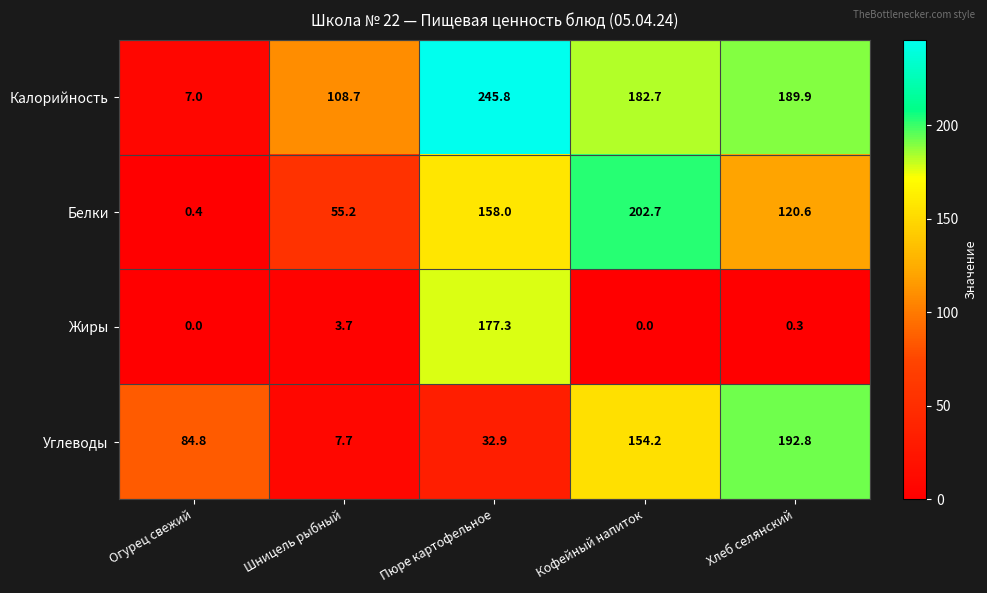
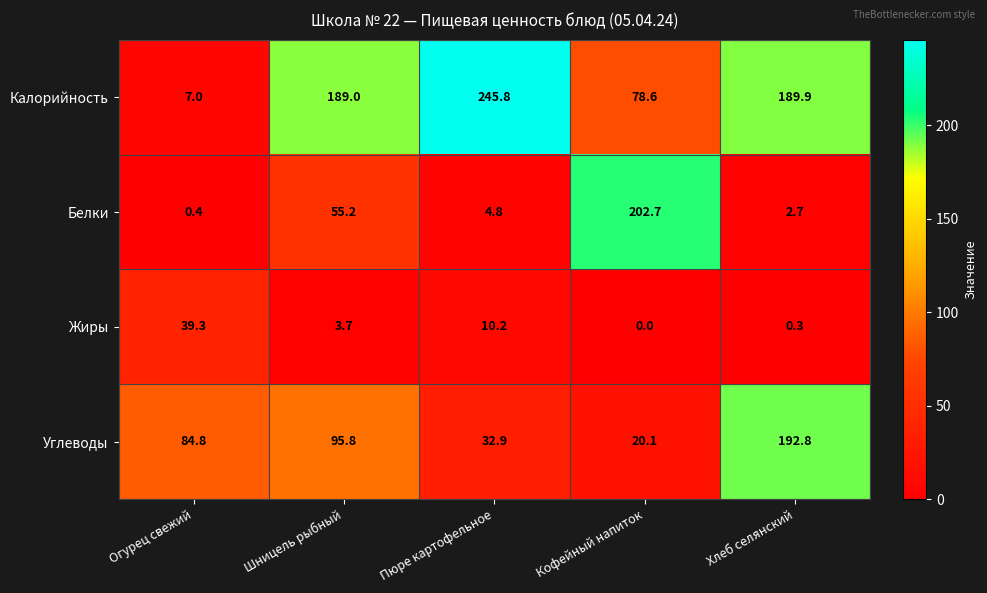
  {
    "Калорийность": {
      "Огурец свежий": 7.0,
-     "Шницель рыбный": 108.7,
+     "Шницель рыбный": 189.0,
      "Пюре картофельное": 245.8,
-     "Кофейный напиток": 182.7,
+     "Кофейный напиток": 78.6,
      "Хлеб селянский": 189.9
    },
    "Белки": {
      "Огурец свежий": 0.4,
      "Шницель рыбный": 55.2,
-     "Пюре картофельное": 158.0,
+     "Пюре картофельное": 4.8,
      "Кофейный напиток": 202.7,
-     "Хлеб селянский": 120.6
+     "Хлеб селянский": 2.7
    },
    "Жиры": {
-     "Огурец свежий": 0.0,
+     "Огурец свежий": 39.3,
      "Шницель рыбный": 3.7,
-     "Пюре картофельное": 177.3,
+     "Пюре картофельное": 10.2,
      "Кофейный напиток": 0.0,
      "Хлеб селянский": 0.3
    },
    "Углеводы": {
      "Огурец свежий": 84.8,
-     "Шницель рыбный": 7.7,
+     "Шницель рыбный": 95.8,
      "Пюре картофельное": 32.9,
-     "Кофейный напиток": 154.2,
+     "Кофейный напиток": 20.1,
      "Хлеб селянский": 192.8
    }
  }
